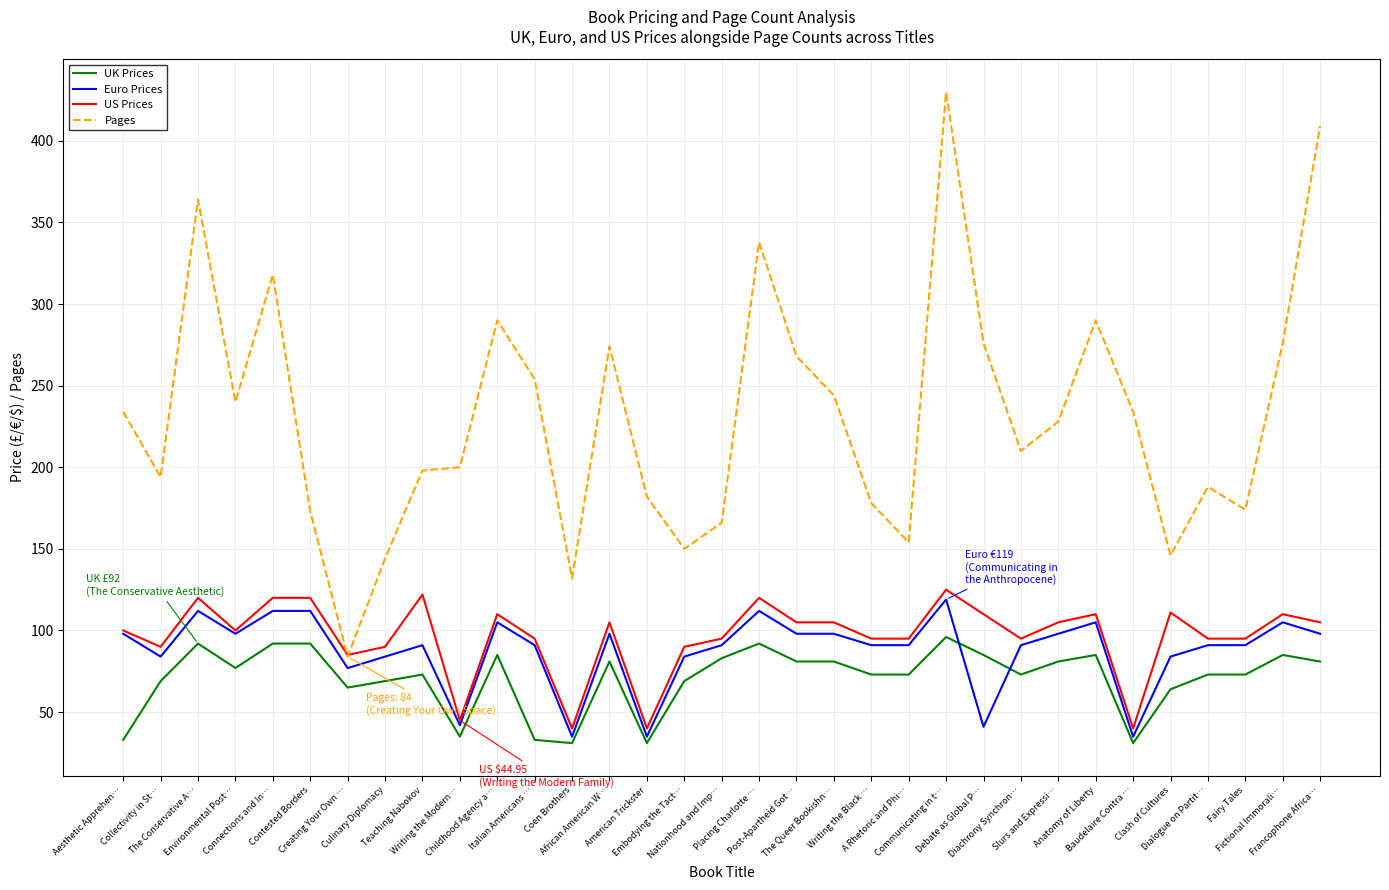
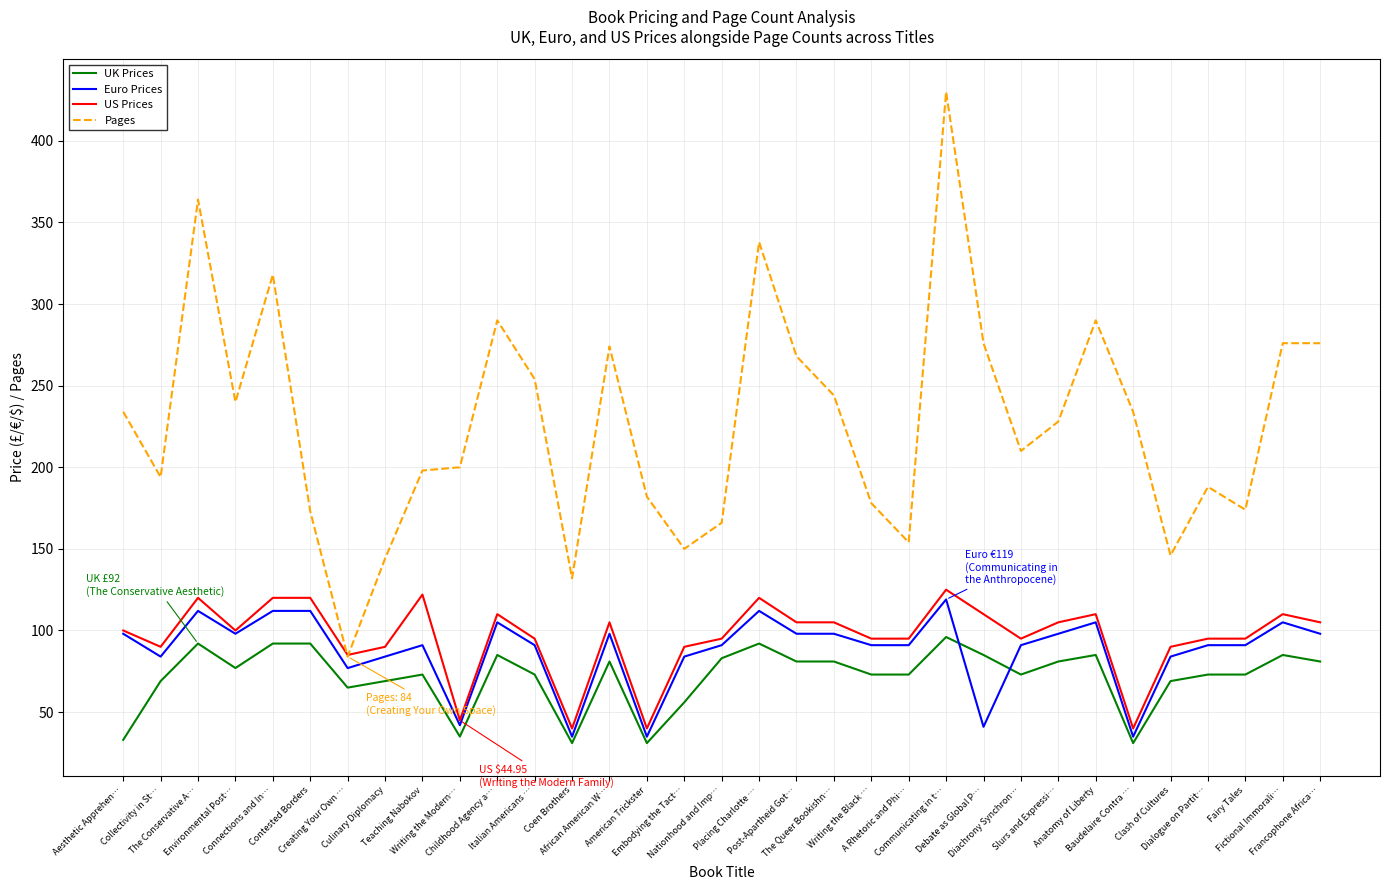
  {
    "UK Prices": {
      "Aesthetic Apprehen…": "33",
      "Collectivity in St…": "69",
      "The Conservative A…": "92",
      "Environmental Post…": "77",
      "Connections and In…": "92",
      "Contested Borders": "92",
      "Creating Your Own …": "65",
      "Writing the Modern…": "35",
      "Childhood Agency a…": "85",
-     "Italian Americans …": "33",
+     "Italian Americans …": "73",
      "African American W…": "81",
      "American Trickster": "31",
-     "Embodying the Tact…": "69",
+     "Embodying the Tact…": "56",
      "Nationhood and Imp…": "83",
      "Placing Charlotte …": "92",
      "Post-Apartheid Got…": "81",
      "The Queer Bookishn…": "81",
      "Writing the Black …": "73",
      "A Rhetoric and Phi…": "73",
      "Communicating in t…": "96",
      "Debate as Global P…": "85",
      "Diachrony Synchron…": "73",
      "Slurs and Expressi…": "81",
      "Anatomy of Liberty": "85",
      "Baudelaire Contra …": "31",
-     "Clash of Cultures": "64",
+     "Clash of Cultures": "69",
      "Dialogue on Partit…": "73",
      "Fairy Tales": "73",
      "Fictional Immorali…": "85",
      "Francophone Africa…": "81"
    },
    "Euro Prices": {
      "Communicating in t…": "€119"
    },
    "US Prices": {
      "Collectivity in St…": "90",
      "Environmental Post…": "100",
      "Connections and In…": "120",
      "Contested Borders": "120",
      "Culinary Diplomacy": "90",
      "Teaching Nabokov": "122",
      "Writing the Modern…": "45",
      "Childhood Agency a…": "110",
      "Italian Americans …": "95",
      "African American W…": "105",
      "American Trickster": "40",
      "Embodying the Tact…": "90",
      "Nationhood and Imp…": "95",
      "Placing Charlotte …": "120",
      "Post-Apartheid Got…": "105",
      "The Queer Bookishn…": "105",
      "Writing the Black …": "95",
      "A Rhetoric and Phi…": "95",
      "Debate as Global P…": "110",
      "Diachrony Synchron…": "95",
      "Slurs and Expressi…": "105",
      "Anatomy of Liberty": "110",
      "Baudelaire Contra …": "40",
-     "Clash of Cultures": "111",
+     "Clash of Cultures": "90",
      "Dialogue on Partit…": "95",
      "Fairy Tales": "95",
      "Fictional Immorali…": "110",
      "Francophone Africa…": "105"
    },
    "Pages": {
      "Aesthetic Apprehen…": "234",
      "Collectivity in St…": "194",
      "The Conservative A…": "364",
      "Environmental Post…": "240",
      "Connections and In…": "318",
      "Contested Borders": "173",
      "Culinary Diplomacy": "144",
      "Teaching Nabokov": "198",
      "Writing the Modern…": "200",
      "Childhood Agency a…": "290",
      "Italian Americans …": "254",
      "Coen Brothers": "132",
      "African American W…": "274",
      "American Trickster": "182",
      "Embodying the Tact…": "150",
      "Nationhood and Imp…": "166",
      "Placing Charlotte …": "338",
      "Post-Apartheid Got…": "268",
      "The Queer Bookishn…": "244",
      "Writing the Black …": "178",
      "A Rhetoric and Phi…": "154",
      "Communicating in t…": "430",
      "Debate as Global P…": "276",
      "Diachrony Synchron…": "210",
      "Slurs and Expressi…": "228",
      "Anatomy of Liberty": "290",
      "Baudelaire Contra …": "234",
      "Clash of Cultures": "146",
      "Dialogue on Partit…": "188",
      "Fairy Tales": "174",
      "Fictional Immorali…": "276",
-     "Francophone Africa…": "409"
+     "Francophone Africa…": "276"
    }
  }
